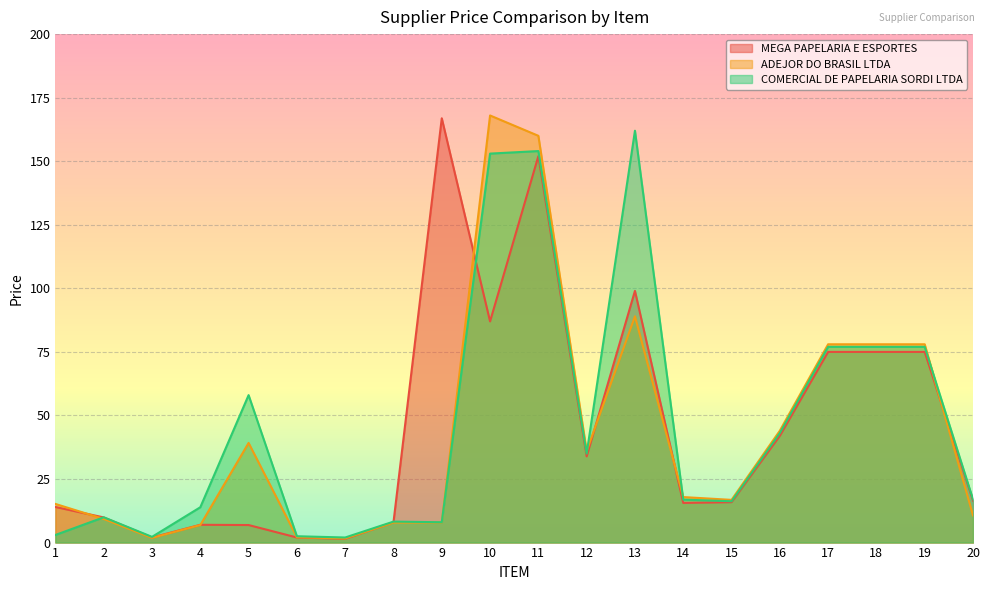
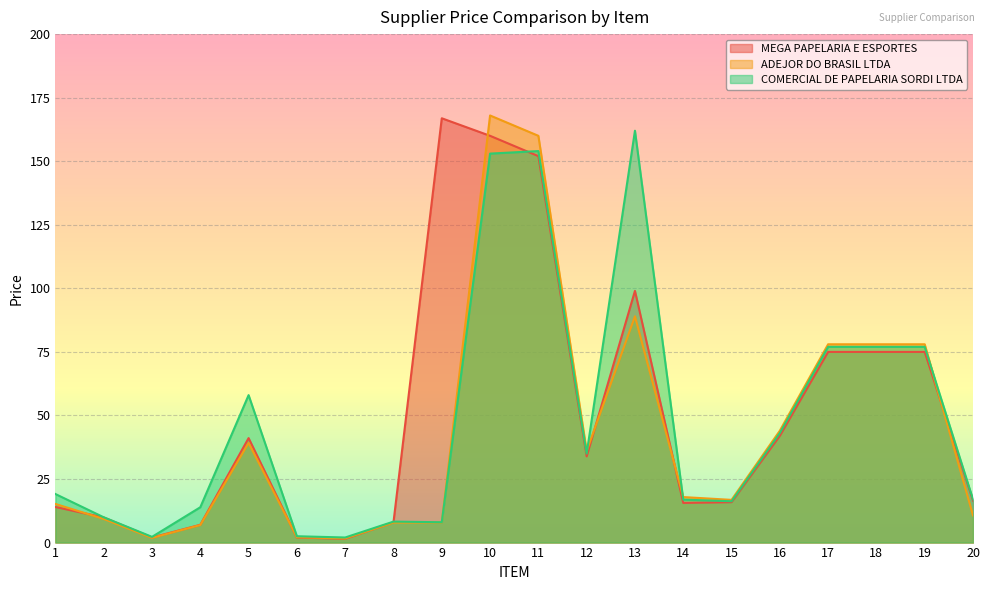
  {
    "MEGA PAPELARIA E ESPORTES": {
      "1": 14,
-     "5": 7,
+     "5": 41,
      "9": 167,
-     "10": 87,
+     "10": 160,
      "11": 152,
      "12": 34,
      "13": 99,
      "14": 16,
      "16": 42,
      "17": 75,
      "18": 75,
      "19": 75
    },
    "ADEJOR DO BRASIL LTDA": {
      "1": 15,
      "5": 39,
      "10": 168,
      "11": 160,
      "13": 89,
      "20": 11
    },
    "COMERCIAL DE PAPELARIA SORDI LTDA": {
-     "1": 3,
+     "1": 19,
      "4": 14,
      "5": 58,
      "10": 153,
      "11": 154,
      "13": 162
    }
  }
